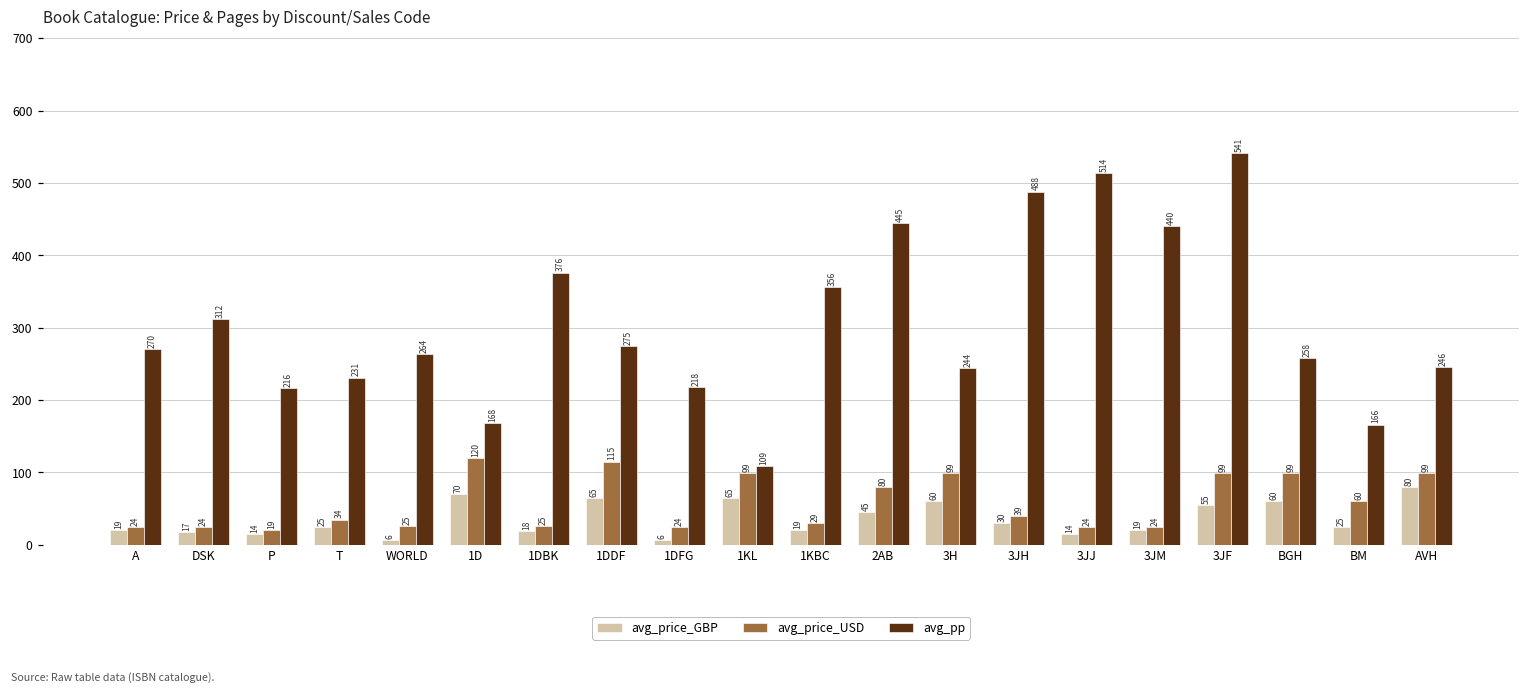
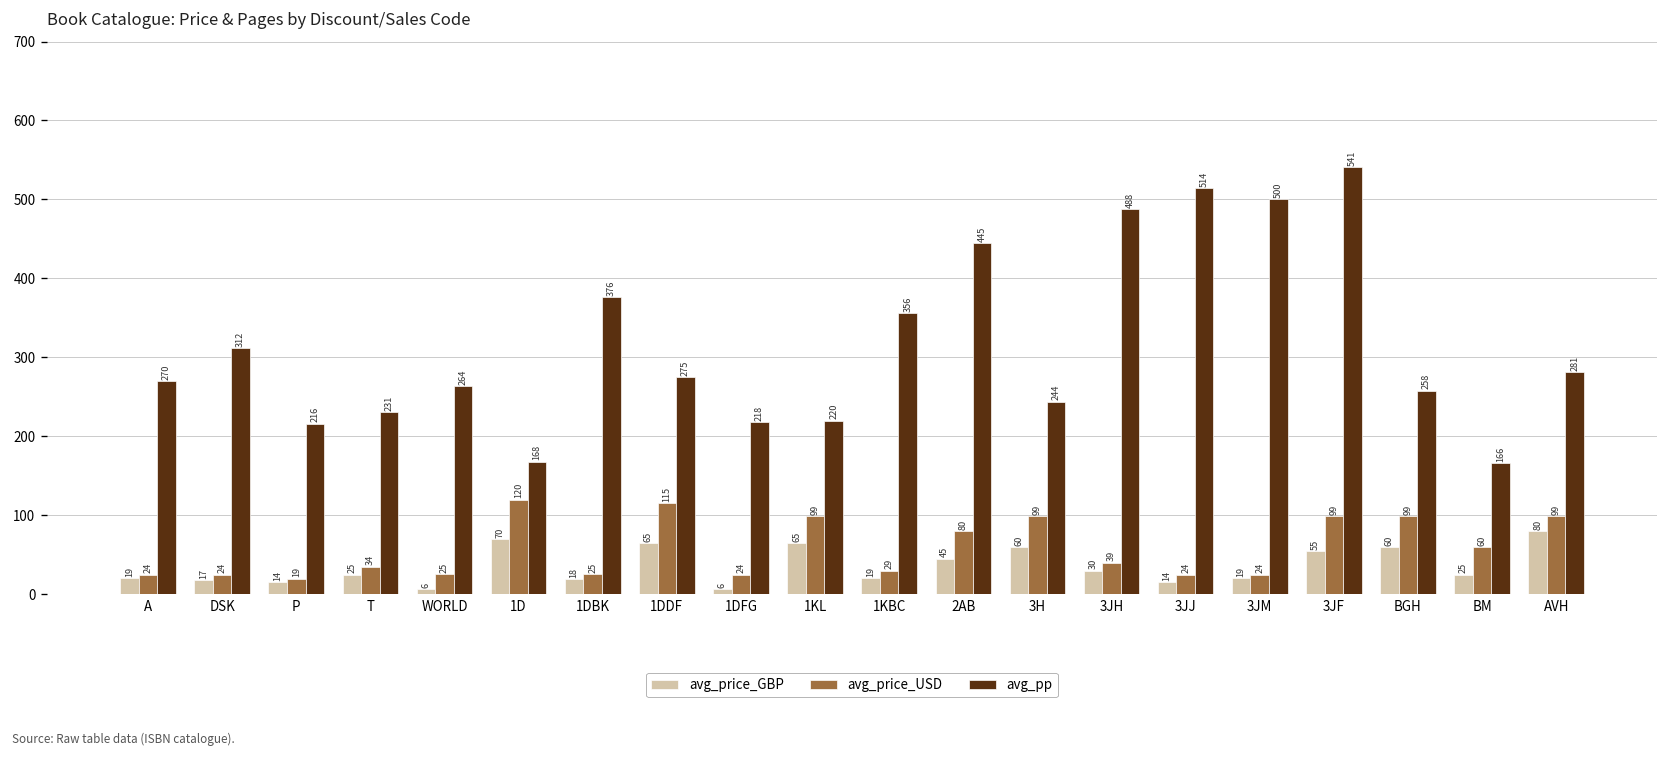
  {
    "avg_price_GBP": {
      "T": 25,
      "1D": 70,
      "1DDF": 65,
      "1DFG": 6,
      "1KL": 65,
      "2AB": 45,
      "3H": 60,
      "3JH": 30,
      "3JF": 55,
      "BGH": 60,
      "BM": 25,
      "AVH": 80
    },
    "avg_price_USD": {
      "1D": 120,
      "1DDF": 115,
      "1KL": 99,
      "2AB": 80,
      "3H": 99,
      "3JF": 99,
      "BGH": 99,
      "BM": 60,
      "AVH": 99
    },
    "avg_pp": {
      "A": 270,
      "DSK": 312,
      "P": 216,
      "T": 231,
      "WORLD": 264,
      "1D": 168,
      "1DBK": 376,
      "1DDF": 275,
      "1DFG": 218,
-     "1KL": 109,
+     "1KL": 220,
      "1KBC": 356,
      "2AB": 445,
      "3H": 244,
      "3JH": 488,
      "3JJ": 514,
-     "3JM": 440,
+     "3JM": 500,
      "3JF": 541,
      "BGH": 258,
      "BM": 166,
-     "AVH": 246
+     "AVH": 281
    }
  }
